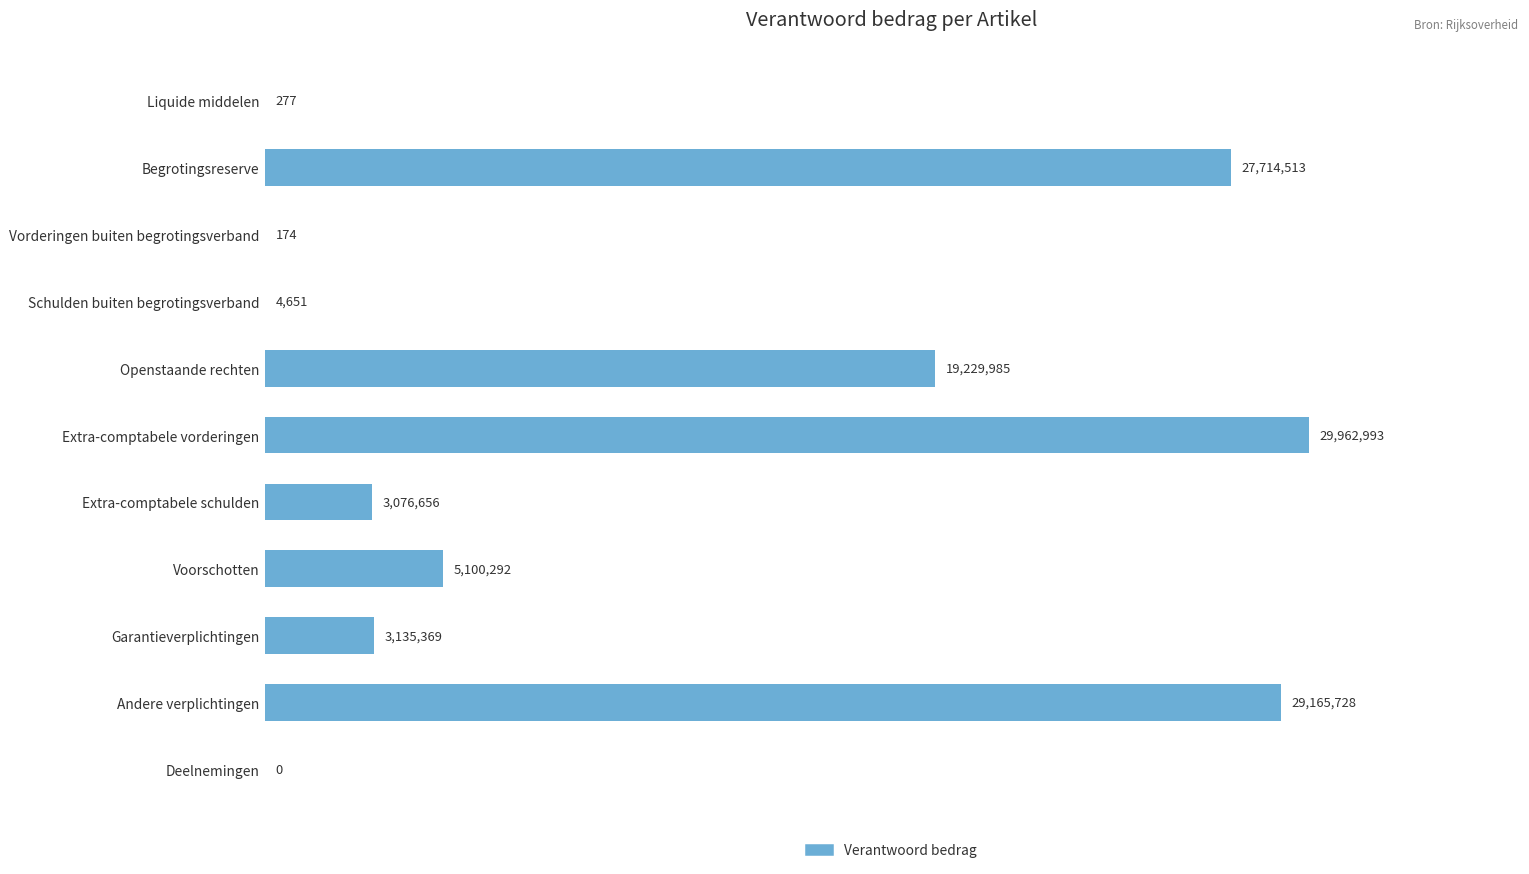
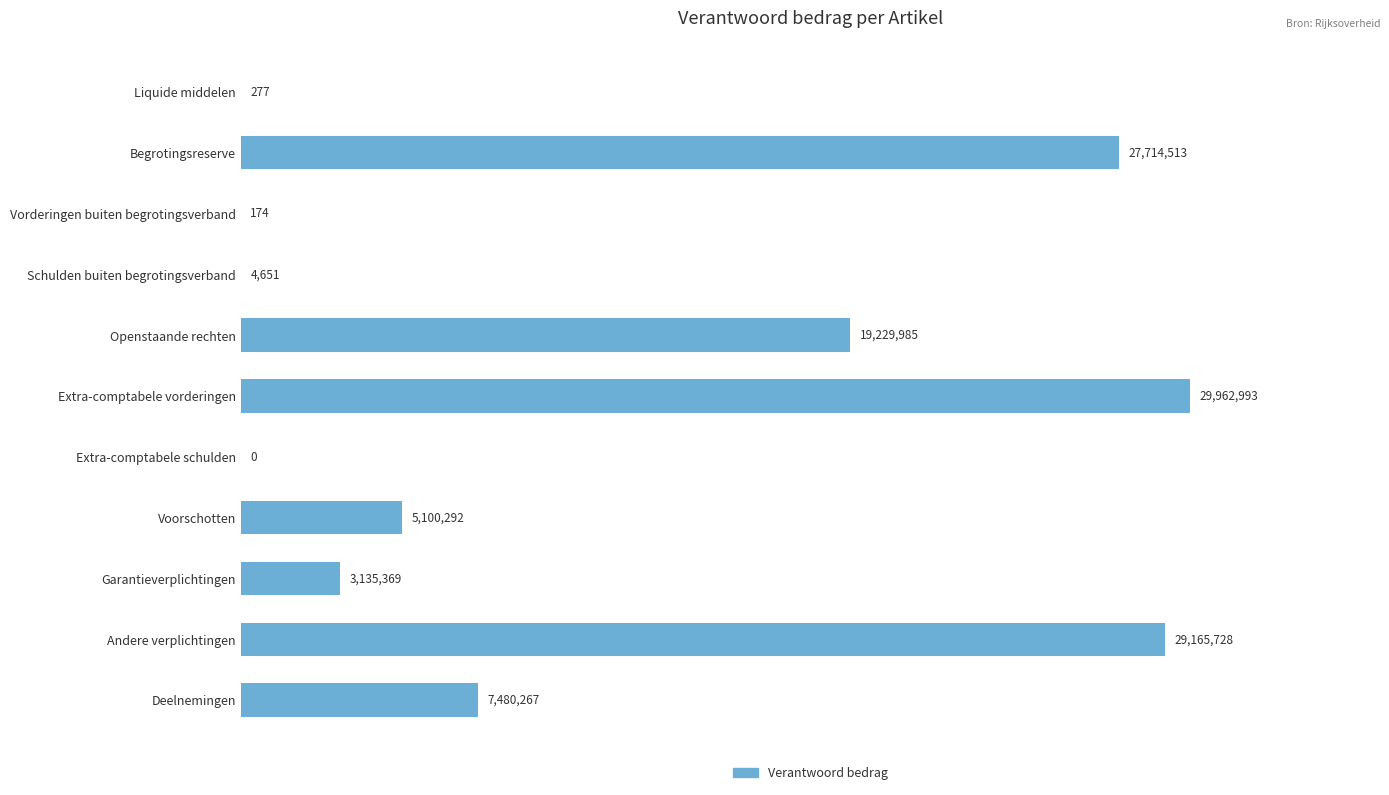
  {
    "Liquide middelen": "277",
    "Begrotingsreserve": "27,714,513",
    "Vorderingen buiten begrotingsverband": "174",
    "Schulden buiten begrotingsverband": "4,651",
    "Openstaande rechten": "19,229,985",
    "Extra-comptabele vorderingen": "29,962,993",
-   "Extra-comptabele schulden": "3,076,656",
+   "Extra-comptabele schulden": "0",
    "Voorschotten": "5,100,292",
    "Garantieverplichtingen": "3,135,369",
    "Andere verplichtingen": "29,165,728",
-   "Deelnemingen": "0"
+   "Deelnemingen": "7,480,267"
  }
